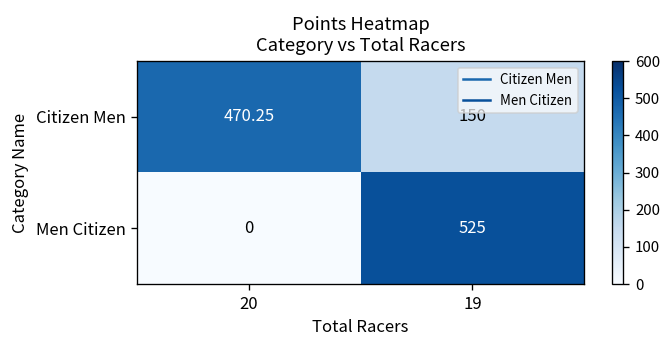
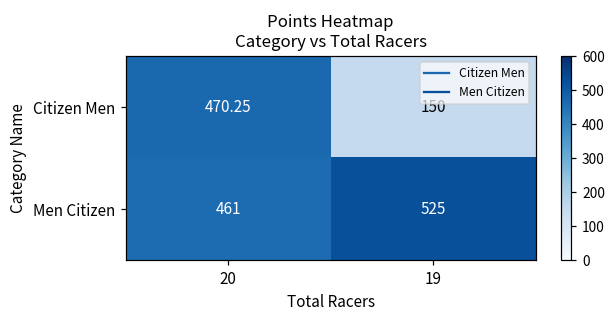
  {
    "Citizen Men": {
      "20": 470.25
    },
    "Men Citizen": {
-     "20": 0,
+     "20": 461,
      "19": 525
    }
  }
